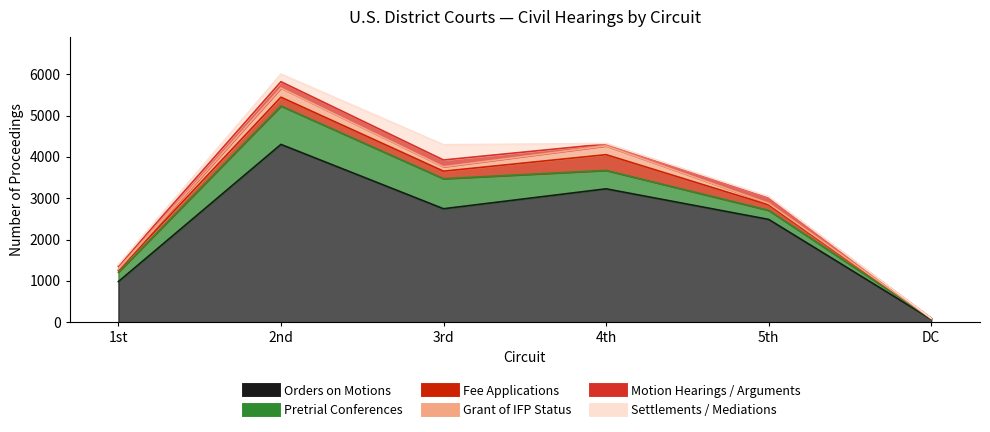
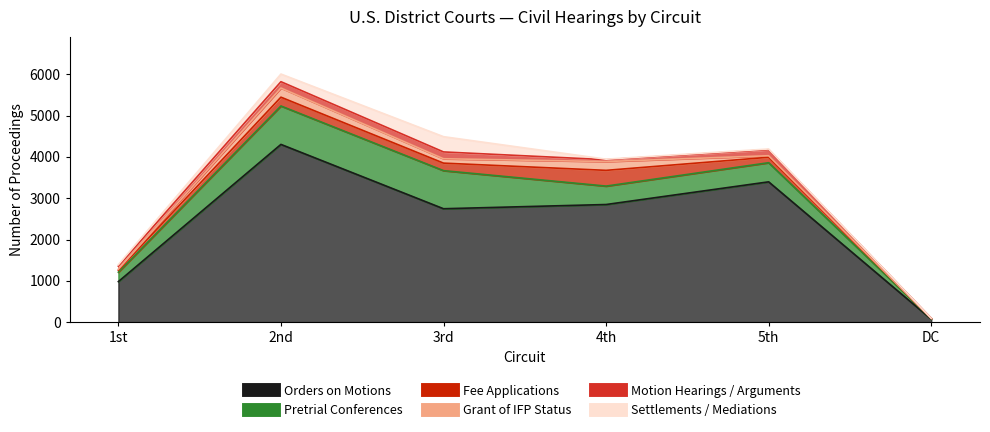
  {
    "Orders on Motions": {
      "1st": 1000,
      "2nd": 4300,
      "3rd": 2700,
-     "4th": 3200,
-     "5th": 2500
+     "4th": 2800,
+     "5th": 3400
    },
    "Pretrial Conferences": {
      "2nd": 900,
-     "3rd": 700,
+     "3rd": 900,
      "4th": 400,
-     "5th": 200
+     "5th": 500
    },
    "Grant of IFP Status": {
      "2nd": 200,
      "3rd": 100
    },
    "Settlements / Mediations": {
      "2nd": 200,
      "3rd": 400
    }
  }
